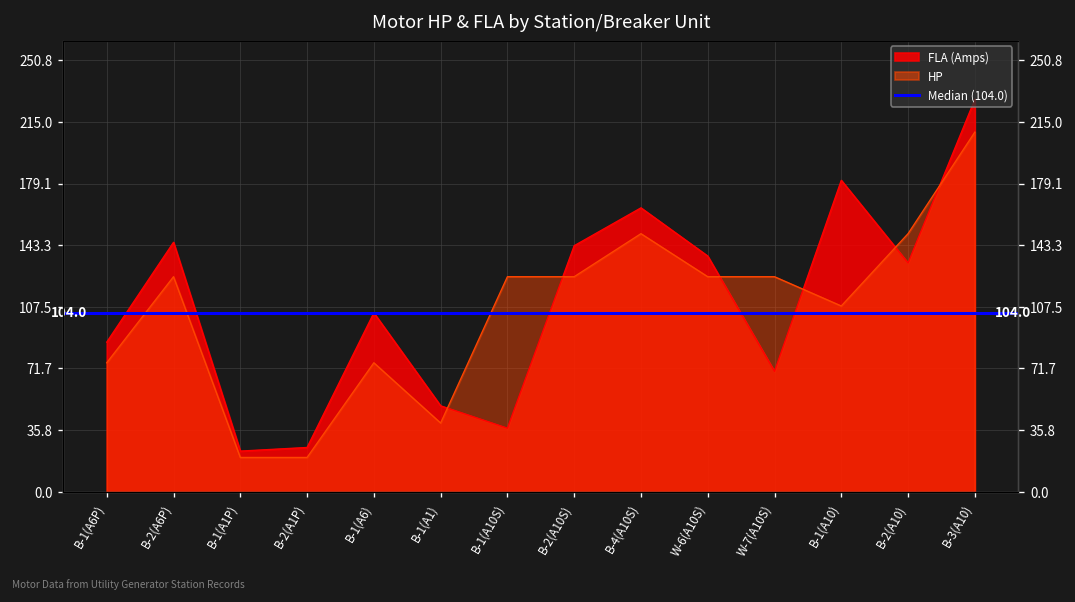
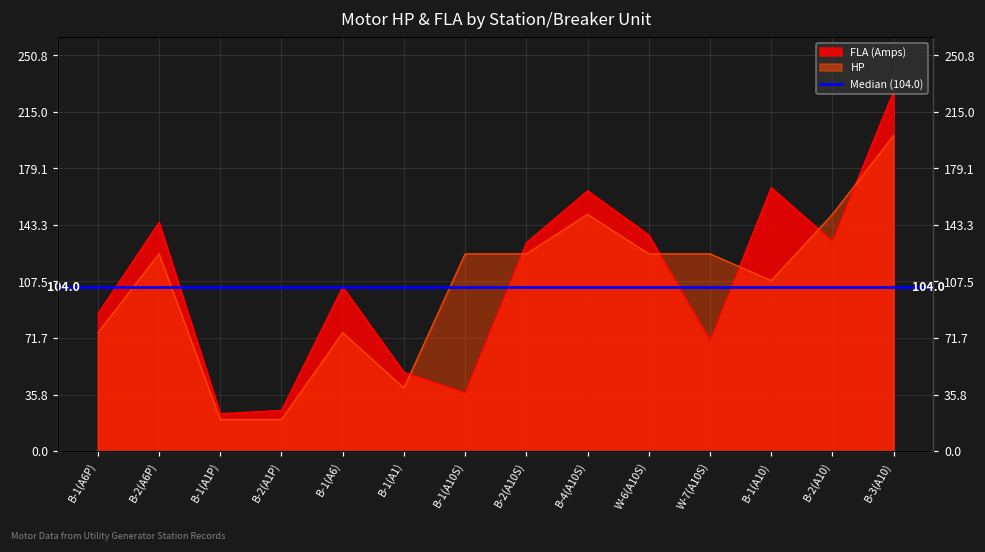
  {
    "FLA (Amps)": {
      "B-2(A6P)": 145,
      "B-1(A1P)": 24,
      "B-2(A1P)": 26,
      "B-1(A6)": 104,
      "B-1(A1)": 50,
      "B-1(A10S)": 37,
-     "B-2(A10S)": 143,
+     "B-2(A10S)": 132,
      "B-4(A10S)": 165,
      "W-6(A10S)": 137,
      "W-7(A10S)": 70,
-     "B-1(A10)": 181,
+     "B-1(A10)": 167,
      "B-2(A10)": 133
    },
    "HP": {
      "B-1(A6P)": 75,
      "B-2(A6P)": 125,
      "B-1(A1P)": 20,
      "B-2(A1P)": 20,
      "B-1(A6)": 75,
      "B-1(A1)": 40,
      "B-1(A10S)": 125,
      "B-2(A10S)": 125,
      "B-4(A10S)": 150,
      "W-6(A10S)": 125,
      "W-7(A10S)": 125,
      "B-1(A10)": 108,
      "B-2(A10)": 150,
-     "B-3(A10)": 209
+     "B-3(A10)": 200
    }
  }
